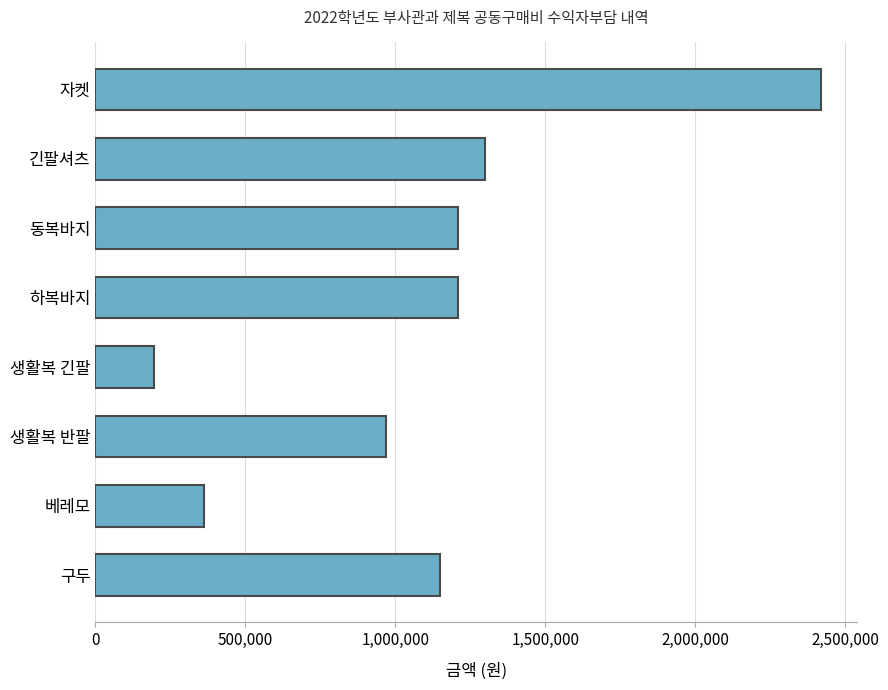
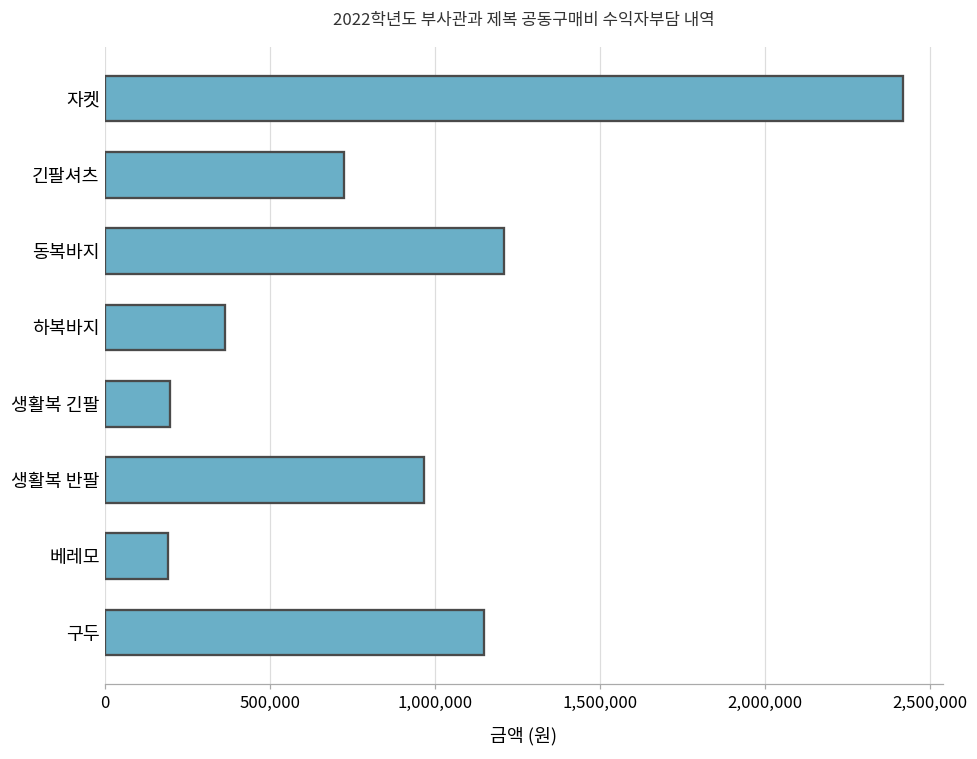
  {
    "자켓": "2,420,000",
-   "긴팔셔츠": "1,300,000",
+   "긴팔셔츠": "730,000",
    "동복바지": "1,210,000",
-   "하복바지": "1,210,000",
+   "하복바지": "360,000",
    "생활복 긴팔": "200,000",
    "생활복 반팔": "970,000",
-   "베레모": "360,000",
+   "베레모": "190,000",
    "구두": "1,150,000"
  }
